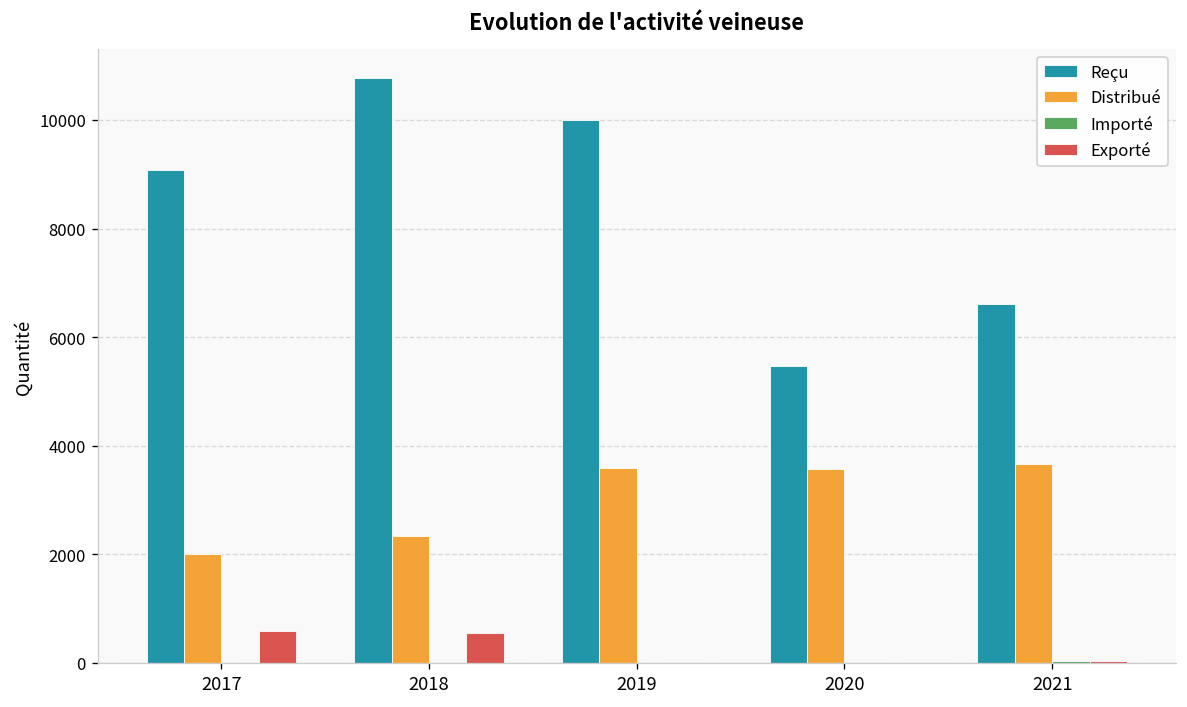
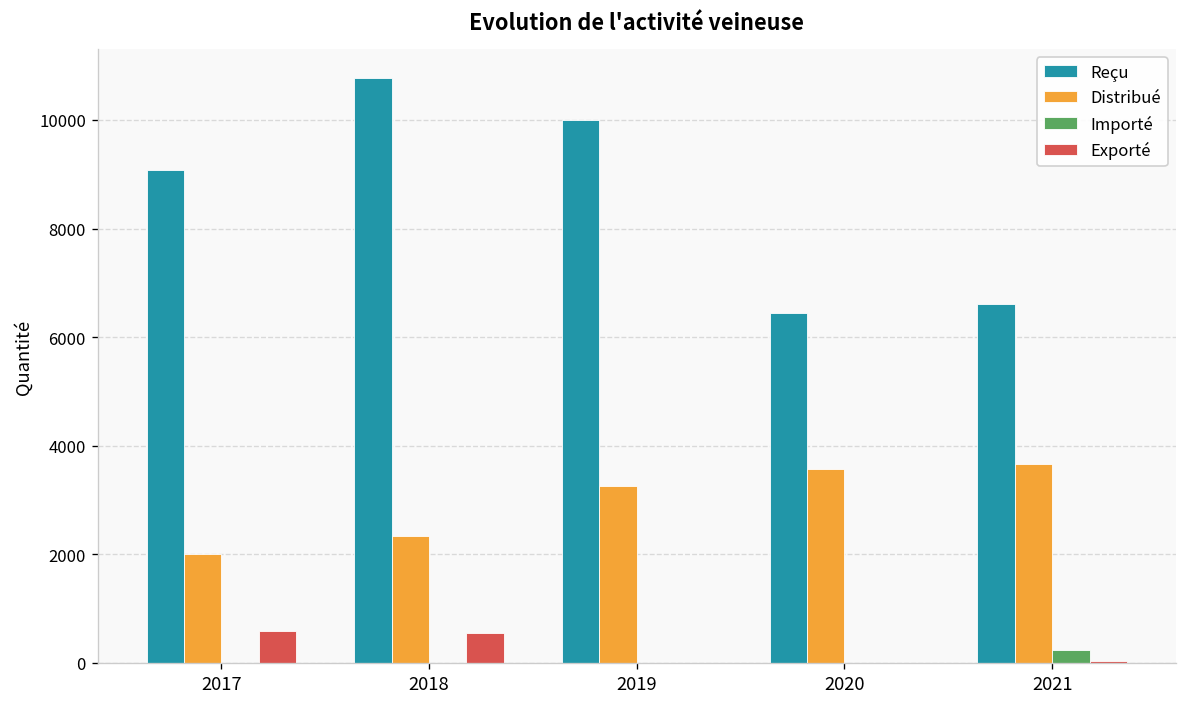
  {
    "Reçu": {
      "2017": 9100,
      "2018": 10800,
      "2019": 10000,
-     "2020": 5500,
+     "2020": 6400,
      "2021": 6600
    },
    "Distribué": {
      "2017": 2000,
      "2018": 2300,
-     "2019": 3600,
+     "2019": 3300,
      "2020": 3600,
      "2021": 3700
    },
    "Importé": {
      "2017": 0,
      "2018": 0,
      "2019": 0,
      "2020": 0,
-     "2021": 0
+     "2021": 200
    },
    "Exporté": {
      "2017": 600,
      "2018": 600,
      "2019": 0,
      "2020": 0
    }
  }
